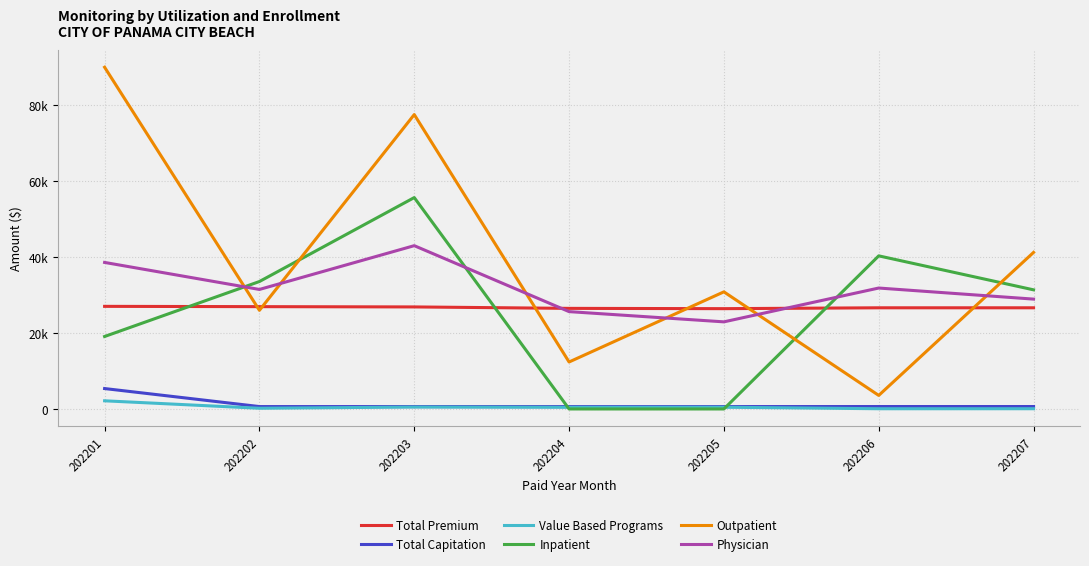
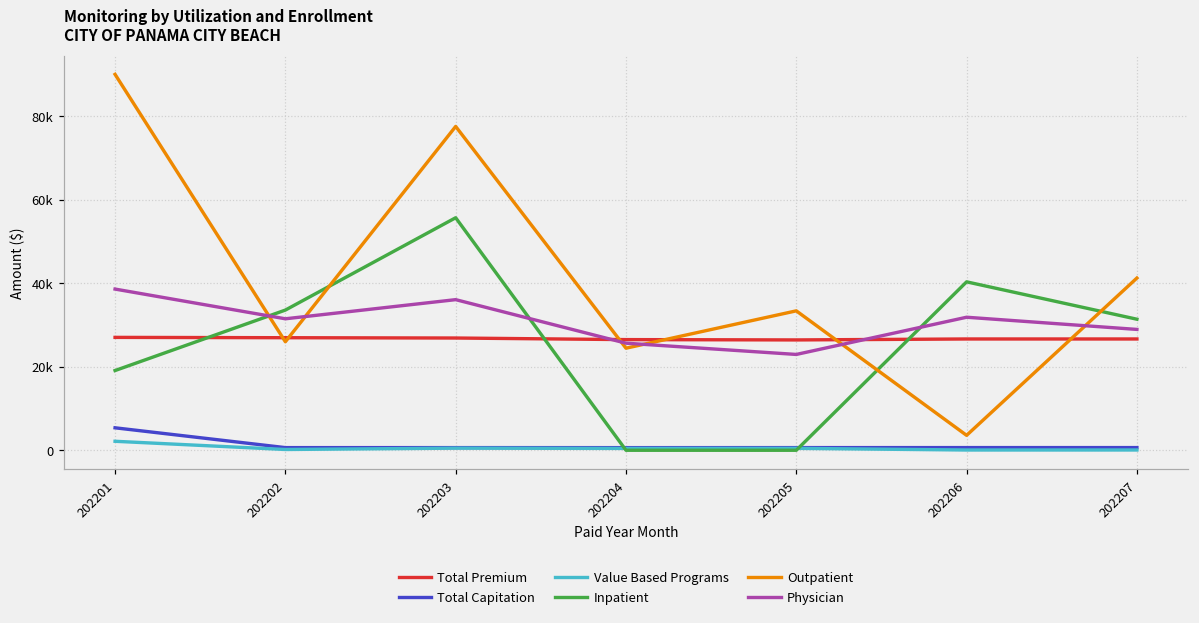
  {
    "Total Premium": {
      "202201": 27000,
      "202202": 27000,
      "202203": 27000,
      "202204": 26000,
      "202205": 26000,
      "202206": 27000,
      "202207": 27000
    },
    "Total Capitation": {
      "202201": 5000
    },
    "Value Based Programs": {
      "202201": 2000
    },
    "Inpatient": {
      "202201": 19000,
      "202202": 34000,
      "202203": 56000,
      "202206": 40000,
      "202207": 31000
    },
    "Outpatient": {
      "202201": 90000,
      "202202": 26000,
      "202203": 78000,
-     "202204": 12000,
-     "202205": 31000,
+     "202204": 24000,
+     "202205": 33000,
      "202206": 4000,
      "202207": 41000
    },
    "Physician": {
      "202201": 39000,
      "202202": 31000,
-     "202203": 43000,
+     "202203": 36000,
      "202204": 26000,
      "202205": 23000,
      "202206": 32000,
      "202207": 29000
    }
  }
